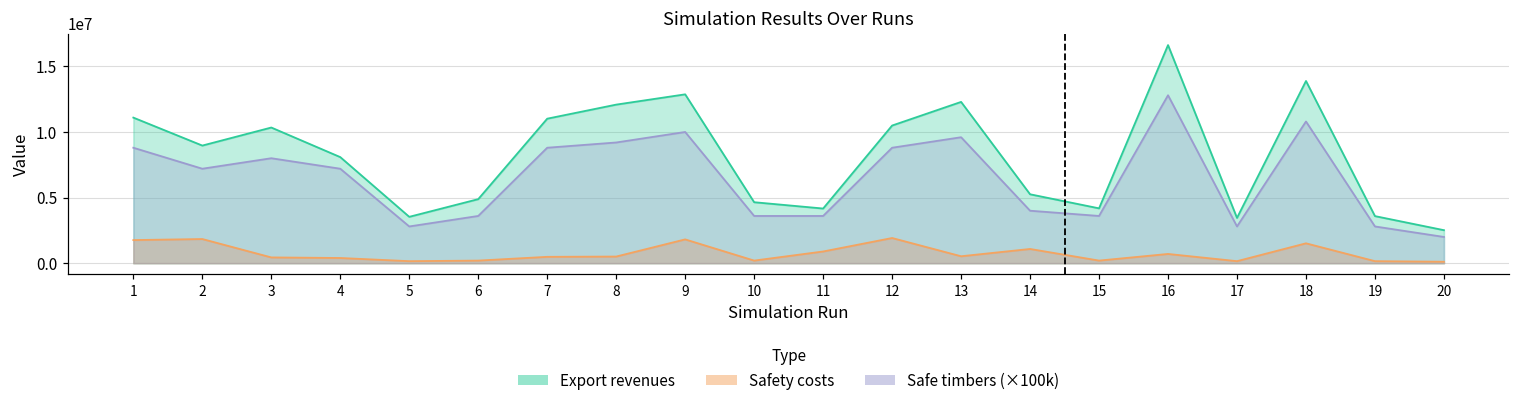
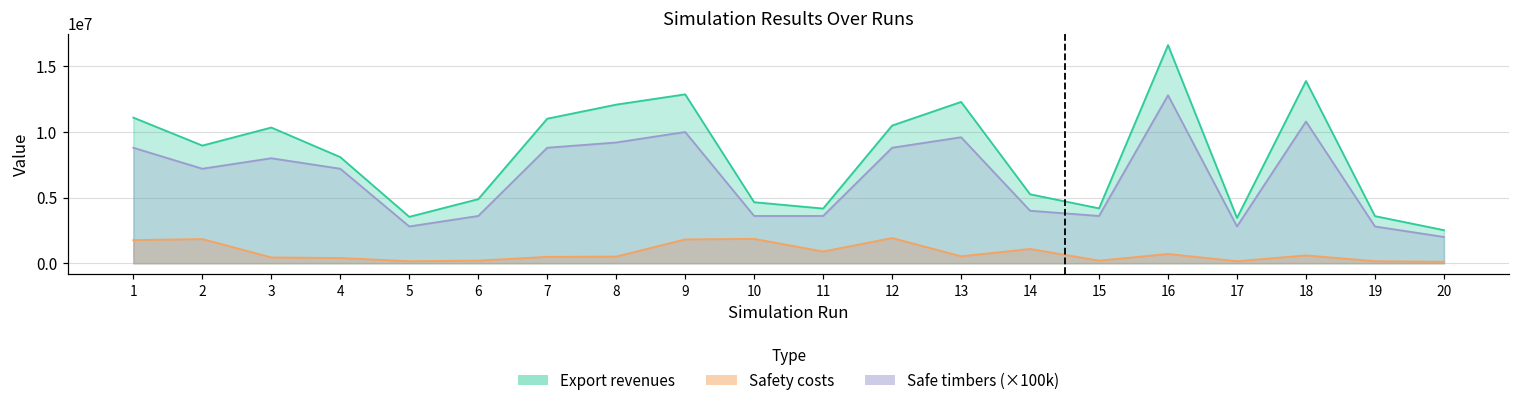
  {
    "Safety costs": {
      "1": 1800000,
      "2": 1800000,
      "3": 400000,
      "4": 400000,
      "5": 200000,
      "6": 200000,
      "7": 500000,
      "8": 500000,
      "9": 1800000,
-     "10": 200000,
+     "10": 1900000,
      "11": 900000,
      "12": 1900000,
      "13": 500000,
      "14": 1100000,
      "15": 200000,
      "16": 700000,
      "17": 200000,
-     "18": 1500000,
+     "18": 600000,
      "19": 200000,
      "20": 100000
    }
  }
